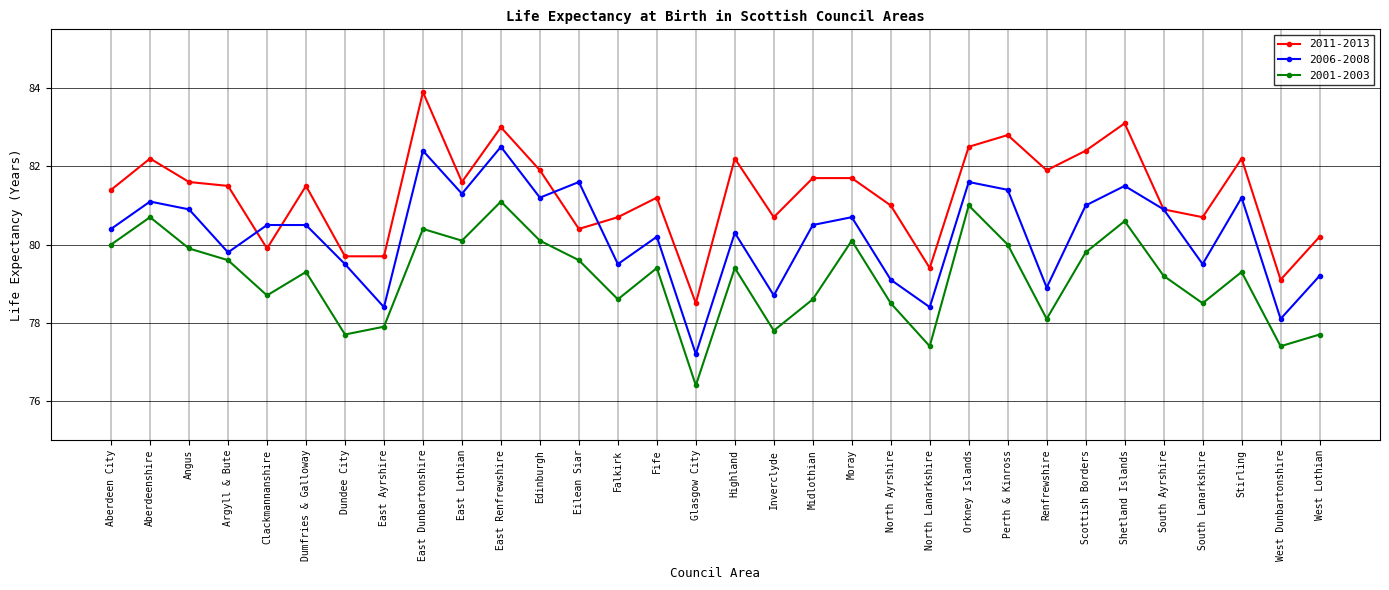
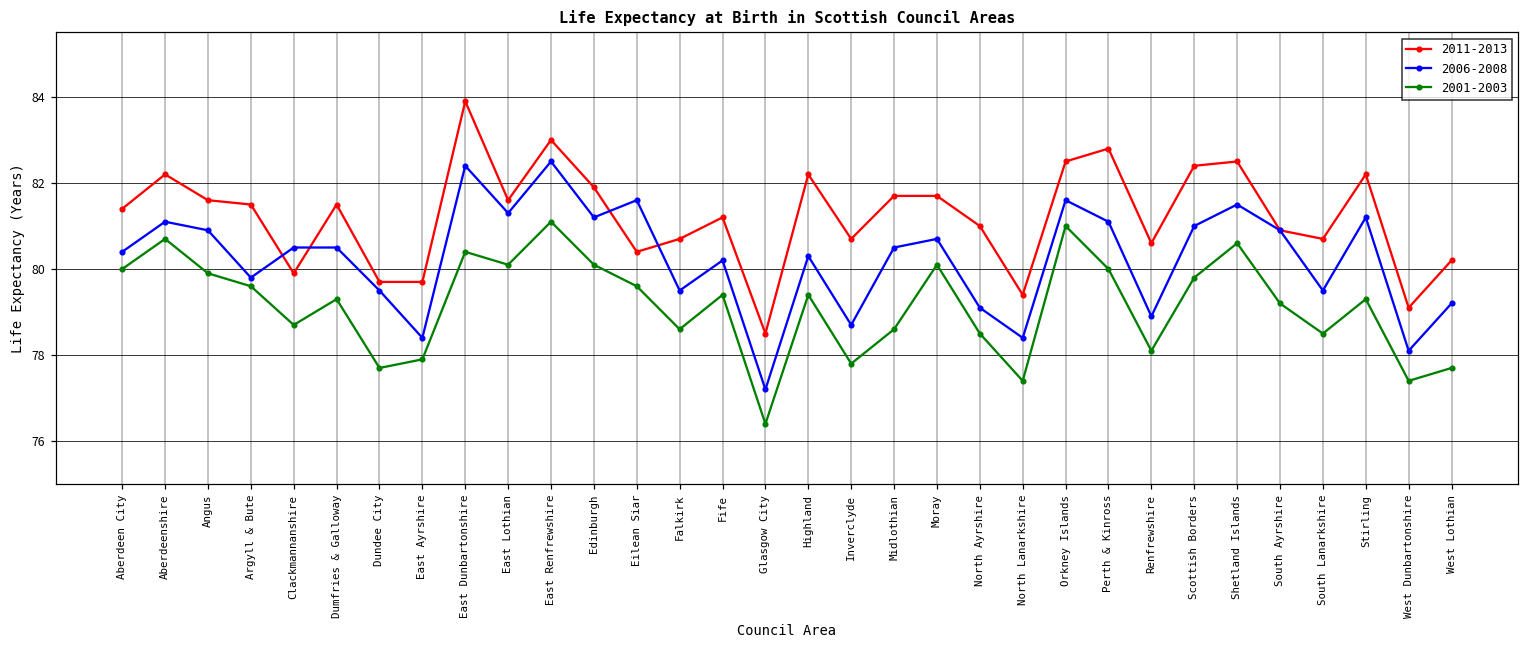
  {
    "2011-2013": {
      "Aberdeen City": 81.4,
      "Aberdeenshire": 82.2,
      "Angus": 81.6,
      "Argyll & Bute": 81.5,
      "Clackmannanshire": 79.9,
      "Dumfries & Galloway": 81.5,
      "Dundee City": 79.7,
      "East Ayrshire": 79.7,
      "East Dunbartonshire": 83.9,
      "East Lothian": 81.6,
      "East Renfrewshire": 83.0,
      "Edinburgh": 81.9,
      "Eilean Siar": 80.4,
      "Falkirk": 80.7,
      "Fife": 81.2,
      "Glasgow City": 78.5,
      "Highland": 82.2,
      "Inverclyde": 80.7,
      "Midlothian": 81.7,
      "Moray": 81.7,
      "North Ayrshire": 81.0,
      "North Lanarkshire": 79.4,
      "Orkney Islands": 82.5,
      "Perth & Kinross": 82.8,
-     "Renfrewshire": 81.9,
+     "Renfrewshire": 80.6,
      "Scottish Borders": 82.4,
-     "Shetland Islands": 83.1,
+     "Shetland Islands": 82.5,
      "South Lanarkshire": 80.7,
      "Stirling": 82.2,
      "West Dunbartonshire": 79.1,
      "West Lothian": 80.2
    },
    "2006-2008": {
      "Aberdeen City": 80.4,
      "Aberdeenshire": 81.1,
      "Angus": 80.9,
      "Argyll & Bute": 79.8,
      "Clackmannanshire": 80.5,
      "Dumfries & Galloway": 80.5,
      "Dundee City": 79.5,
      "East Ayrshire": 78.4,
      "East Dunbartonshire": 82.4,
      "East Lothian": 81.3,
      "East Renfrewshire": 82.5,
      "Edinburgh": 81.2,
      "Eilean Siar": 81.6,
      "Falkirk": 79.5,
      "Fife": 80.2,
      "Glasgow City": 77.2,
      "Highland": 80.3,
      "Inverclyde": 78.7,
      "Midlothian": 80.5,
      "Moray": 80.7,
      "North Ayrshire": 79.1,
      "North Lanarkshire": 78.4,
      "Orkney Islands": 81.6,
-     "Perth & Kinross": 81.4,
+     "Perth & Kinross": 81.1,
      "Renfrewshire": 78.9,
      "Scottish Borders": 81.0,
      "Shetland Islands": 81.5,
      "South Lanarkshire": 79.5,
      "Stirling": 81.2,
      "West Dunbartonshire": 78.1,
      "West Lothian": 79.2
    },
    "2001-2003": {
      "Aberdeen City": 80.0,
      "Aberdeenshire": 80.7,
      "Angus": 79.9,
      "Argyll & Bute": 79.6,
      "Clackmannanshire": 78.7,
      "Dumfries & Galloway": 79.3,
      "Dundee City": 77.7,
      "East Ayrshire": 77.9,
      "East Dunbartonshire": 80.4,
      "East Lothian": 80.1,
      "East Renfrewshire": 81.1,
      "Edinburgh": 80.1,
      "Eilean Siar": 79.6,
      "Falkirk": 78.6,
      "Fife": 79.4,
      "Glasgow City": 76.4,
      "Highland": 79.4,
      "Inverclyde": 77.8,
      "Midlothian": 78.6,
      "Moray": 80.1,
      "North Ayrshire": 78.5,
      "North Lanarkshire": 77.4,
      "Orkney Islands": 81.0,
      "Perth & Kinross": 80.0,
      "Renfrewshire": 78.1,
      "Scottish Borders": 79.8,
      "Shetland Islands": 80.6,
      "South Ayrshire": 79.2,
      "South Lanarkshire": 78.5,
      "Stirling": 79.3,
      "West Dunbartonshire": 77.4,
      "West Lothian": 77.7
    }
  }
